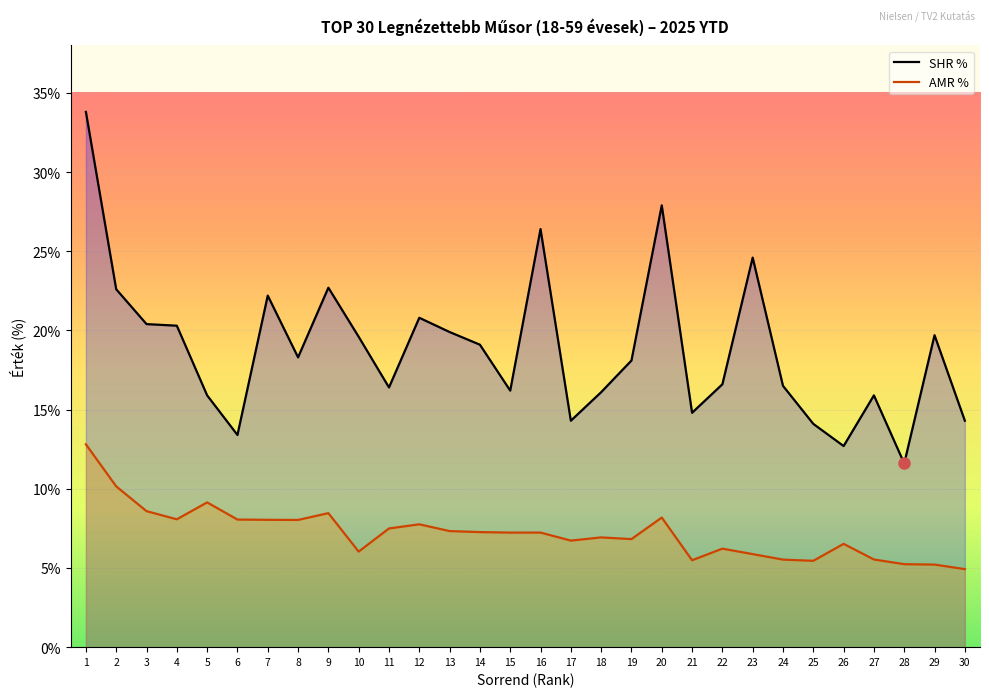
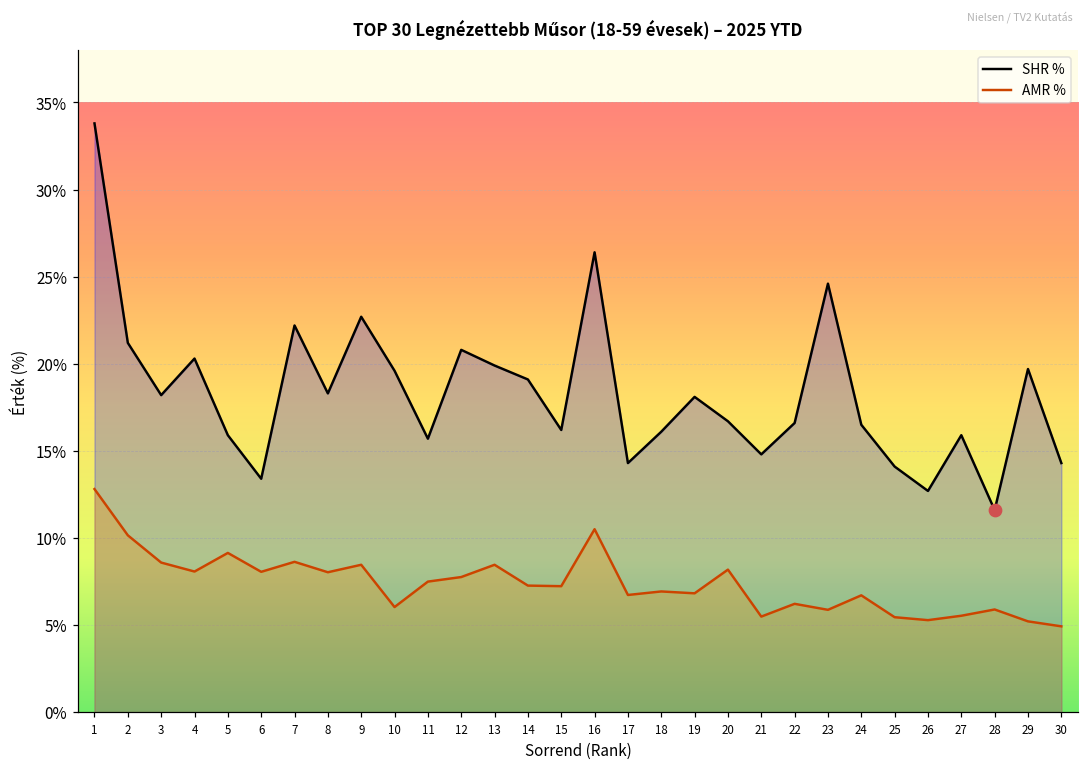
  {
    "SHR %": {
      "1": "33.8%",
-     "2": "22.6%",
-     "3": "20.4%",
+     "2": "21.2%",
+     "3": "18.2%",
      "4": "20.3%",
      "5": "15.9%",
      "6": "13.4%",
      "7": "22.2%",
      "8": "18.3%",
      "9": "22.7%",
      "10": "19.6%",
-     "11": "16.4%",
+     "11": "15.7%",
      "12": "20.8%",
      "13": "19.9%",
      "14": "19.1%",
      "15": "16.2%",
      "16": "26.4%",
      "17": "14.3%",
      "18": "16.1%",
      "19": "18.1%",
-     "20": "27.9%",
+     "20": "16.7%",
      "21": "14.8%",
      "22": "16.6%",
      "23": "24.6%",
      "24": "16.5%",
      "25": "14.1%",
      "26": "12.7%",
      "27": "15.9%",
      "29": "19.7%",
      "30": "14.3%"
    },
    "AMR %": {
      "1": "12.8%",
      "2": "10.2%",
      "3": "8.6%",
      "4": "8.1%",
      "5": "9.1%",
      "6": "8.1%",
-     "7": "8.0%",
+     "7": "8.6%",
      "8": "8.0%",
      "9": "8.5%",
      "10": "6.0%",
      "11": "7.5%",
      "12": "7.8%",
-     "13": "7.3%",
+     "13": "8.5%",
      "14": "7.3%",
      "15": "7.2%",
-     "16": "7.2%",
+     "16": "10.5%",
      "17": "6.7%",
      "18": "6.9%",
      "19": "6.8%",
      "20": "8.2%",
      "21": "5.5%",
      "22": "6.2%",
      "23": "5.9%",
-     "24": "5.5%",
+     "24": "6.7%",
      "25": "5.5%",
-     "26": "6.5%",
+     "26": "5.3%",
      "27": "5.5%",
-     "28": "5.2%",
+     "28": "5.9%",
      "29": "5.2%",
      "30": "4.9%"
    }
  }
